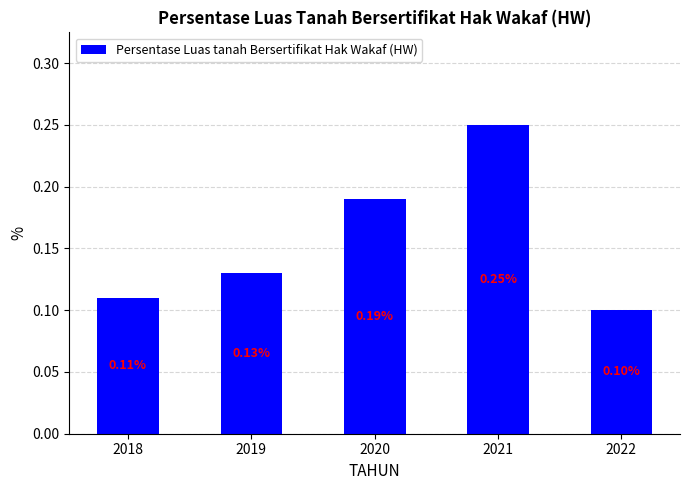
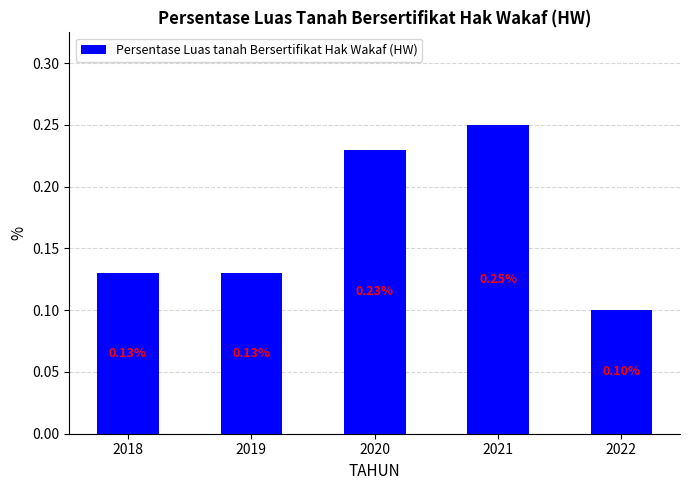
  {
-   "2018": "0.11%",
+   "2018": "0.13%",
    "2019": "0.13%",
-   "2020": "0.19%",
+   "2020": "0.23%",
    "2021": "0.25%",
    "2022": "0.10%"
  }
